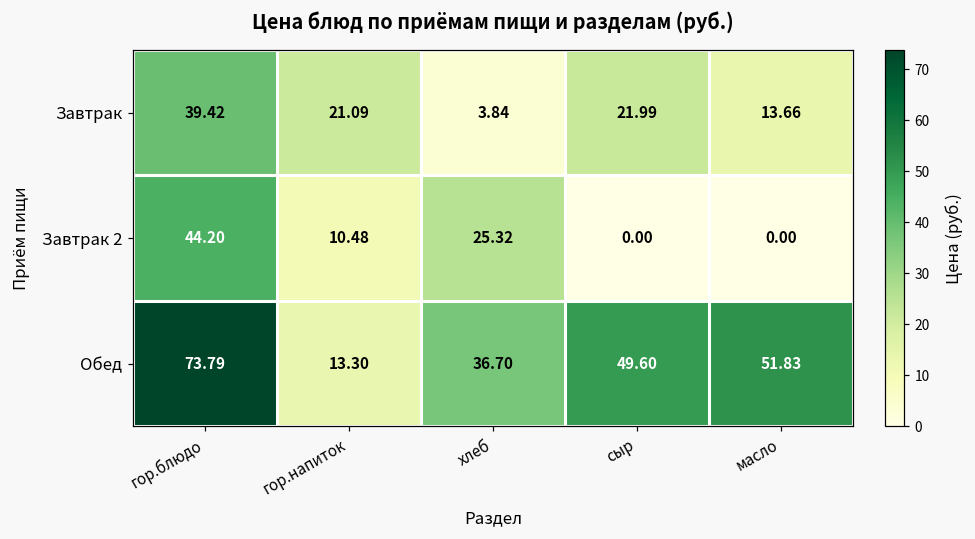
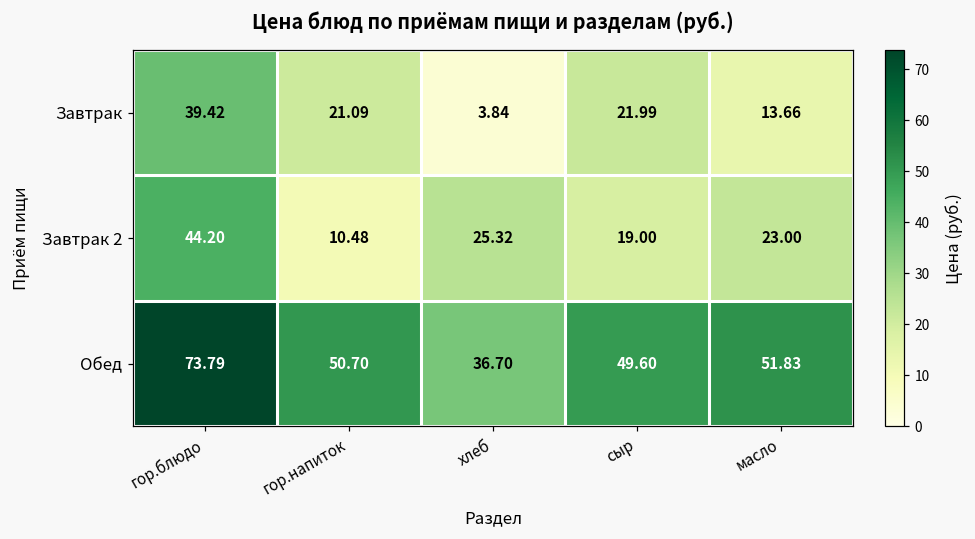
  {
    "Завтрак": {
      "гор.блюдо": 39.42,
      "гор.напиток": 21.09,
      "хлеб": 3.84,
      "сыр": 21.99,
      "масло": 13.66
    },
    "Завтрак 2": {
      "гор.блюдо": 44.20,
      "гор.напиток": 10.48,
      "хлеб": 25.32,
-     "сыр": 0.00,
-     "масло": 0.00
+     "сыр": 19.00,
+     "масло": 23.00
    },
    "Обед": {
      "гор.блюдо": 73.79,
-     "гор.напиток": 13.30,
+     "гор.напиток": 50.70,
      "хлеб": 36.70,
      "сыр": 49.60,
      "масло": 51.83
    }
  }
